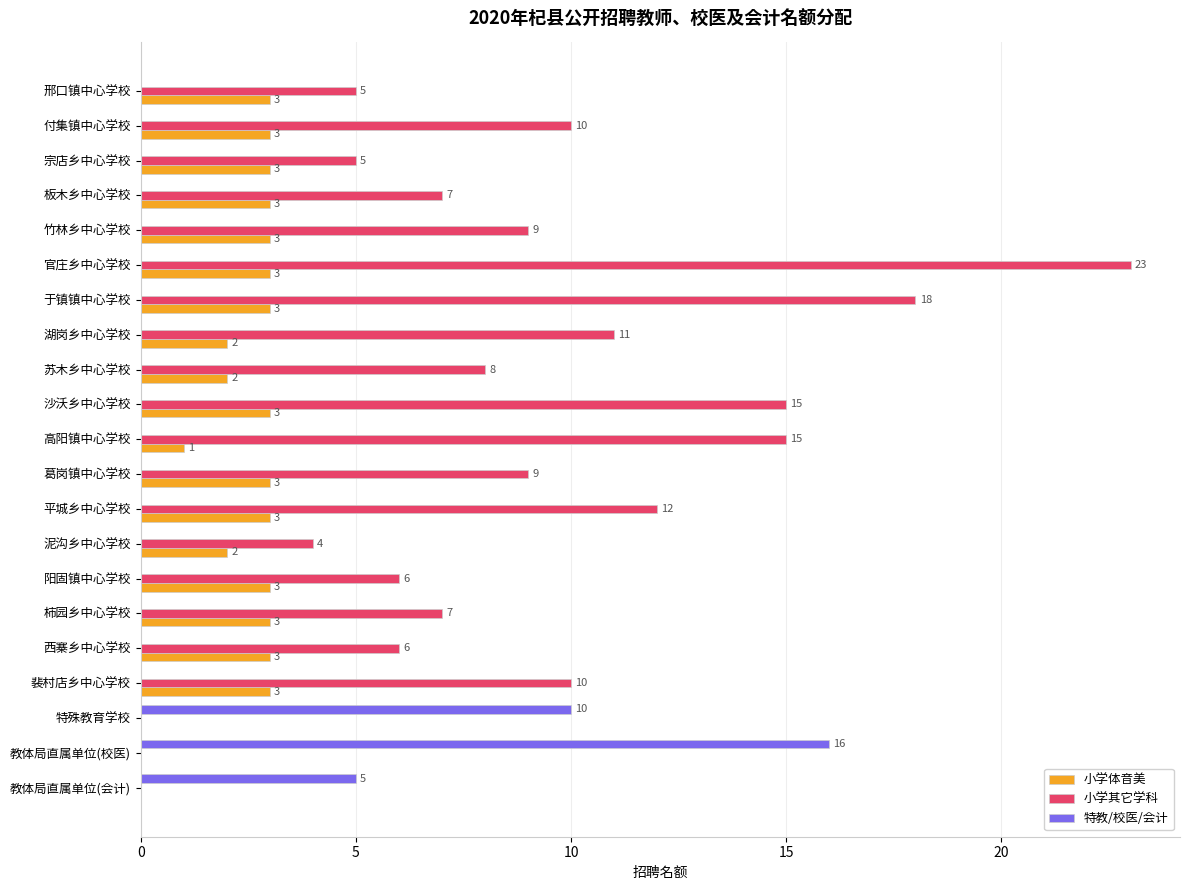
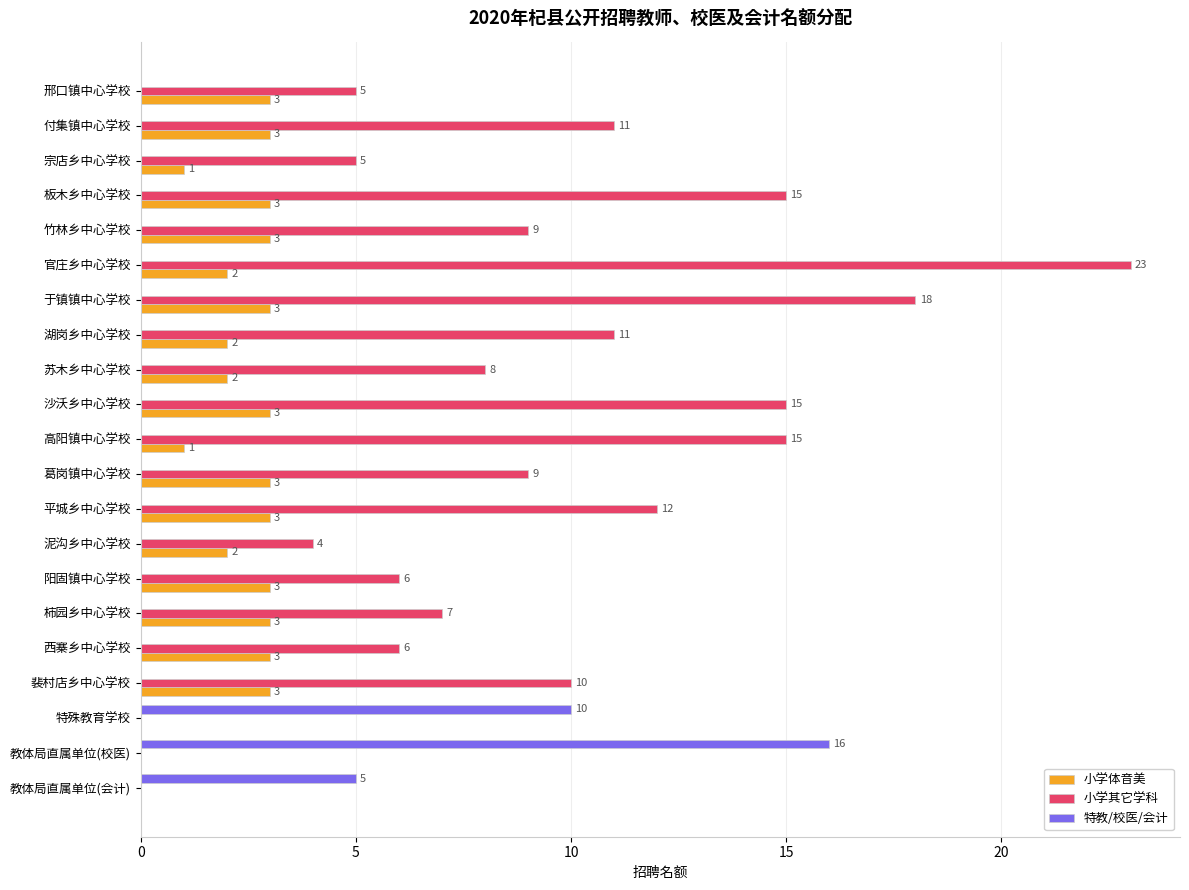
  {
    "小学体音美": {
      "邢口镇中心学校": 3,
      "付集镇中心学校": 3,
-     "宗店乡中心学校": 3,
+     "宗店乡中心学校": 1,
      "板木乡中心学校": 3,
      "竹林乡中心学校": 3,
-     "官庄乡中心学校": 3,
+     "官庄乡中心学校": 2,
      "于镇镇中心学校": 3,
      "湖岗乡中心学校": 2,
      "苏木乡中心学校": 2,
      "沙沃乡中心学校": 3,
      "高阳镇中心学校": 1,
      "葛岗镇中心学校": 3,
      "平城乡中心学校": 3,
      "泥沟乡中心学校": 2,
      "阳固镇中心学校": 3,
      "柿园乡中心学校": 3,
      "西寨乡中心学校": 3,
      "裴村店乡中心学校": 3
    },
    "小学其它学科": {
      "邢口镇中心学校": 5,
-     "付集镇中心学校": 10,
+     "付集镇中心学校": 11,
      "宗店乡中心学校": 5,
-     "板木乡中心学校": 7,
+     "板木乡中心学校": 15,
      "竹林乡中心学校": 9,
      "官庄乡中心学校": 23,
      "于镇镇中心学校": 18,
      "湖岗乡中心学校": 11,
      "苏木乡中心学校": 8,
      "沙沃乡中心学校": 15,
      "高阳镇中心学校": 15,
      "葛岗镇中心学校": 9,
      "平城乡中心学校": 12,
      "泥沟乡中心学校": 4,
      "阳固镇中心学校": 6,
      "柿园乡中心学校": 7,
      "西寨乡中心学校": 6,
      "裴村店乡中心学校": 10
    },
    "特教/校医/会计": {
      "特殊教育学校": 10,
      "教体局直属单位(校医)": 16,
      "教体局直属单位(会计)": 5
    }
  }
